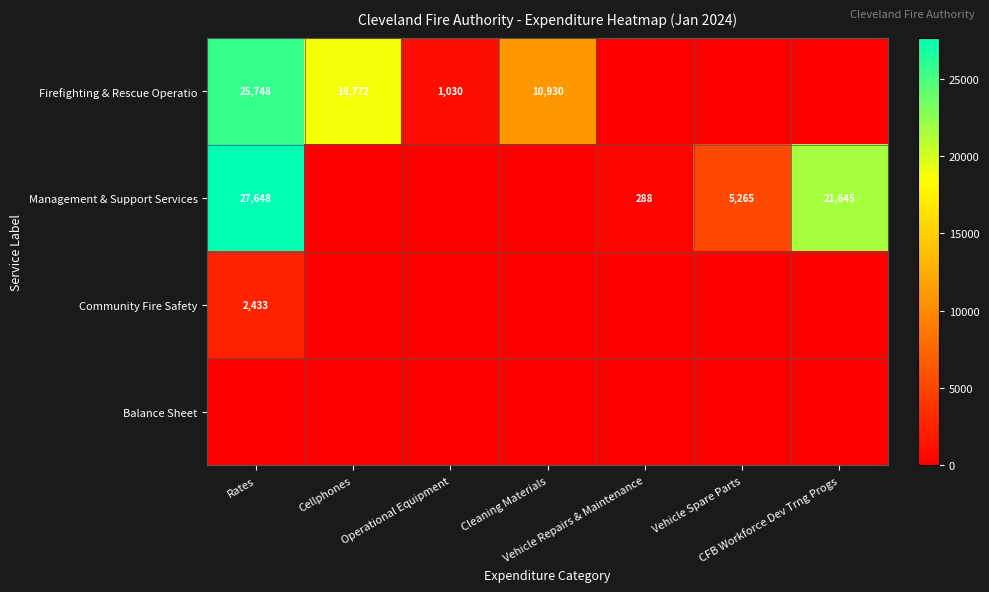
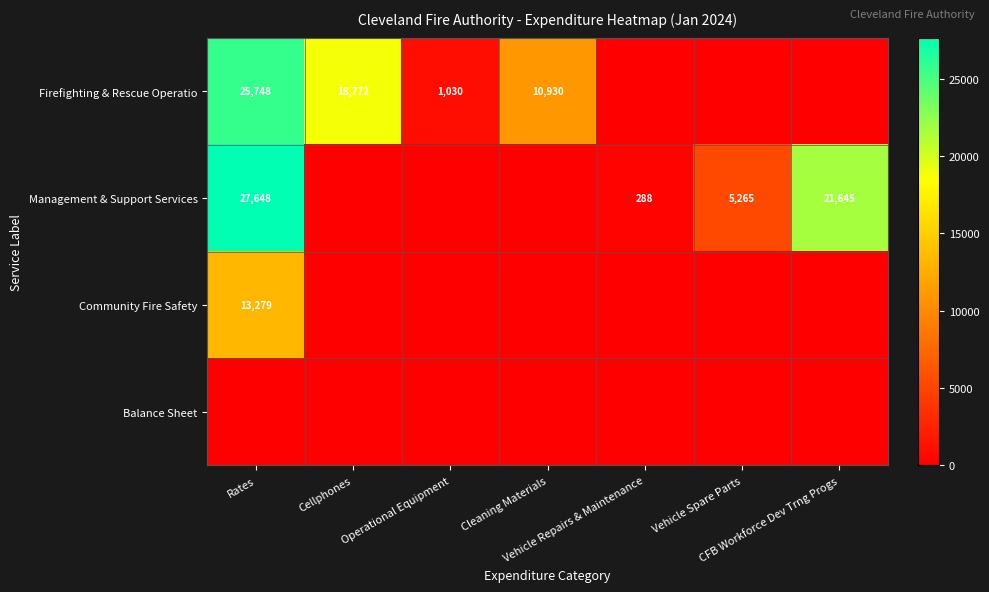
  {
    "Firefighting & Rescue Operatio": {
      "Rates": "25,748",
      "Cellphones": "18,772",
      "Operational Equipment": "1,030",
      "Cleaning Materials": "10,930"
    },
    "Management & Support Services": {
      "Rates": "27,648",
      "Vehicle Repairs & Maintenance": "288",
      "Vehicle Spare Parts": "5,265",
      "CFB Workforce Dev Trng Progs": "21,645"
    },
    "Community Fire Safety": {
-     "Rates": "2,433"
+     "Rates": "13,279"
    }
  }
